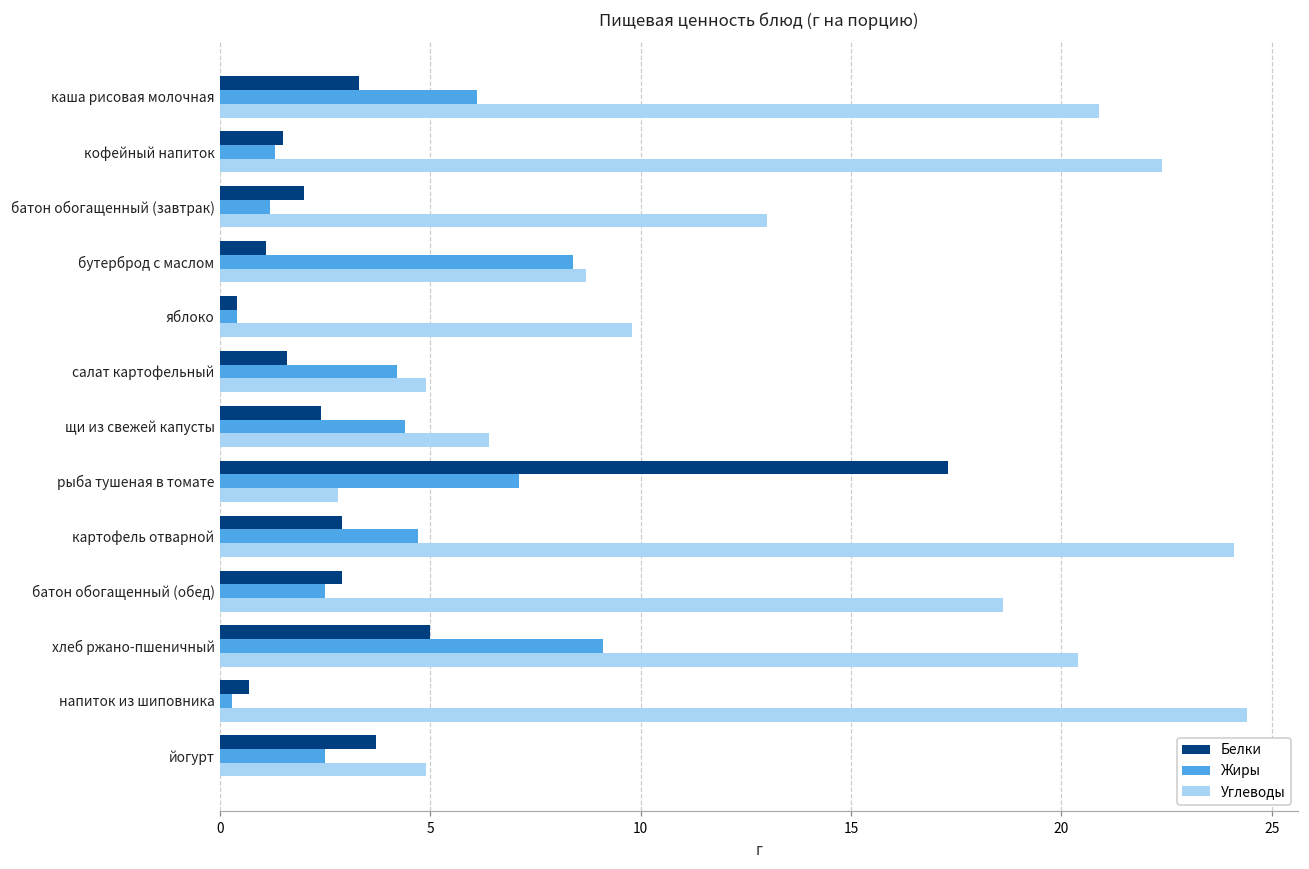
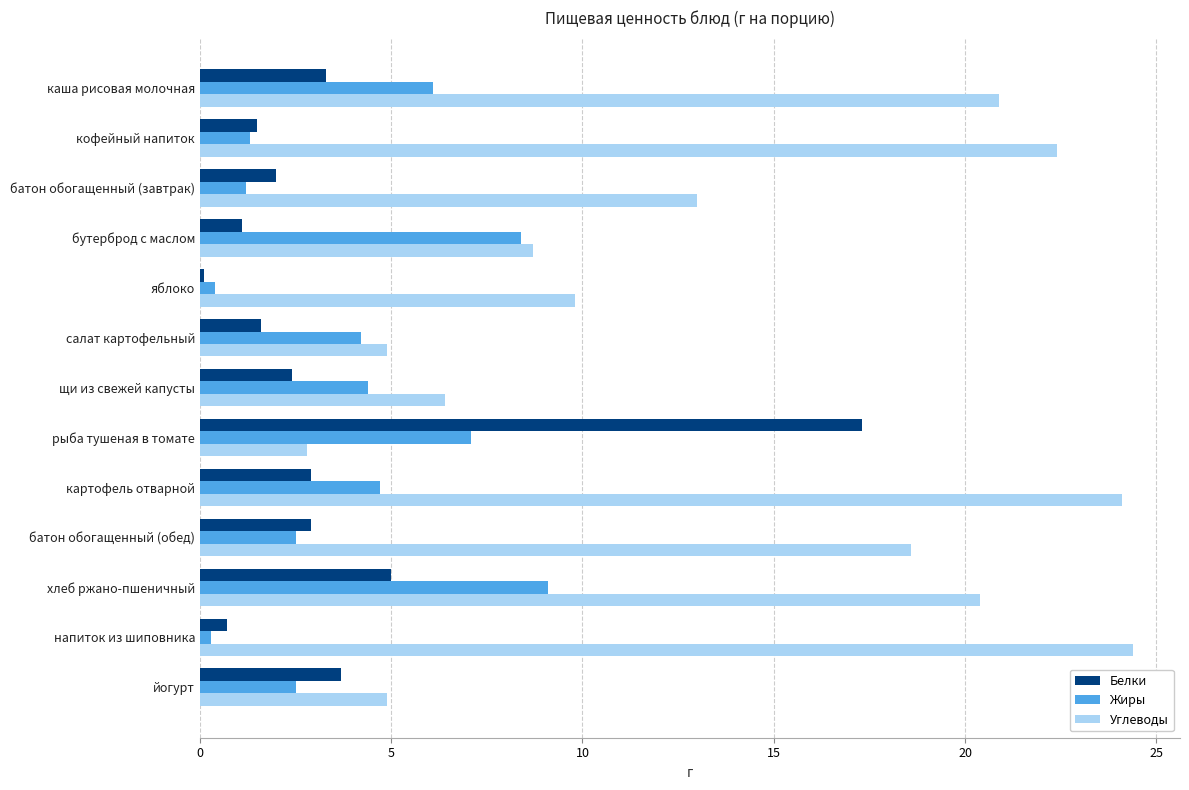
  {
    "Белки": {
      "каша рисовая молочная": 3.3,
      "кофейный напиток": 1.5,
      "батон обогащенный (завтрак)": 2.0,
      "бутерброд с маслом": 1.1,
-     "яблоко": 0.4,
+     "яблоко": 0.1,
      "салат картофельный": 1.6,
      "щи из свежей капусты": 2.4,
      "рыба тушеная в томате": 17.3,
      "картофель отварной": 2.9,
      "батон обогащенный (обед)": 2.9,
      "хлеб ржано-пшеничный": 5.0,
      "напиток из шиповника": 0.7,
      "йогурт": 3.7
    },
    "Жиры": {
      "каша рисовая молочная": 6.1,
      "кофейный напиток": 1.3,
      "батон обогащенный (завтрак)": 1.2,
      "бутерброд с маслом": 8.4,
      "яблоко": 0.4,
      "салат картофельный": 4.2,
      "щи из свежей капусты": 4.4,
      "рыба тушеная в томате": 7.1,
      "картофель отварной": 4.7,
      "батон обогащенный (обед)": 2.5,
      "хлеб ржано-пшеничный": 9.1,
      "напиток из шиповника": 0.3,
      "йогурт": 2.5
    },
    "Углеводы": {
      "каша рисовая молочная": 20.9,
      "кофейный напиток": 22.4,
      "батон обогащенный (завтрак)": 13.0,
      "бутерброд с маслом": 8.7,
      "яблоко": 9.8,
      "салат картофельный": 4.9,
      "щи из свежей капусты": 6.4,
      "рыба тушеная в томате": 2.8,
      "картофель отварной": 24.1,
      "батон обогащенный (обед)": 18.6,
      "хлеб ржано-пшеничный": 20.4,
      "напиток из шиповника": 24.4,
      "йогурт": 4.9
    }
  }
